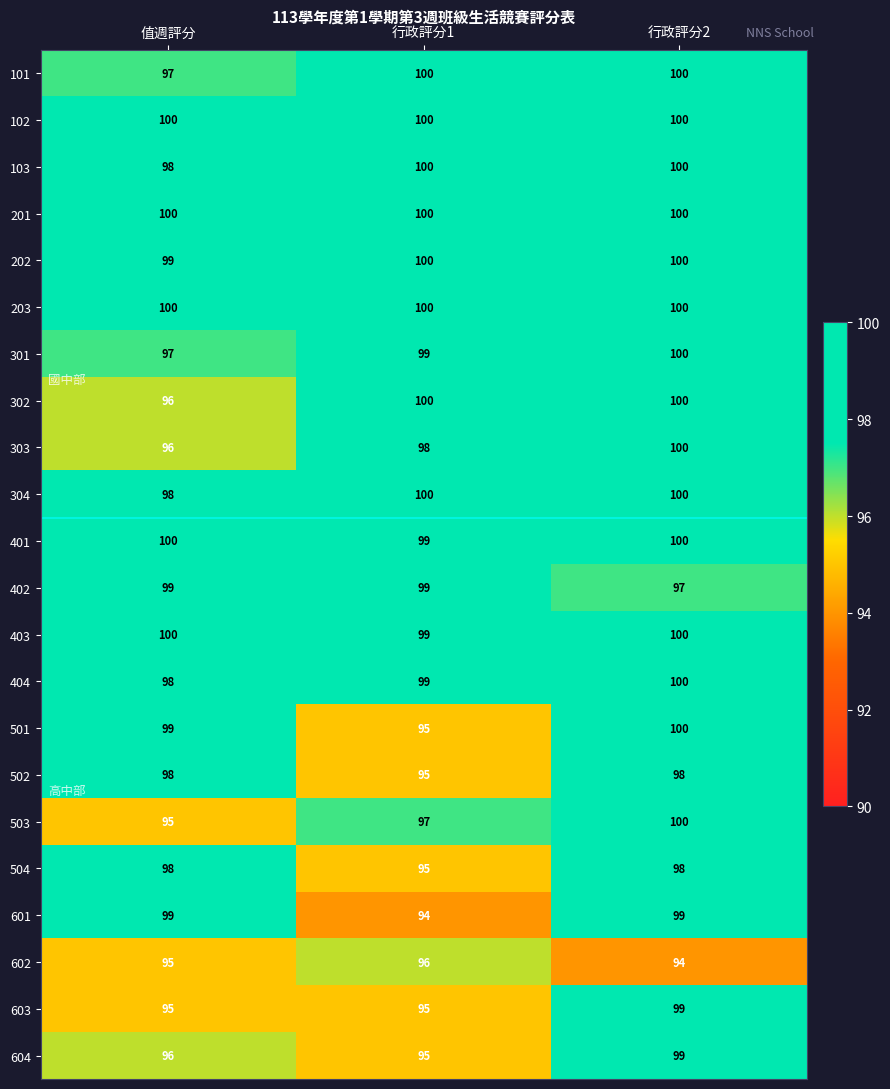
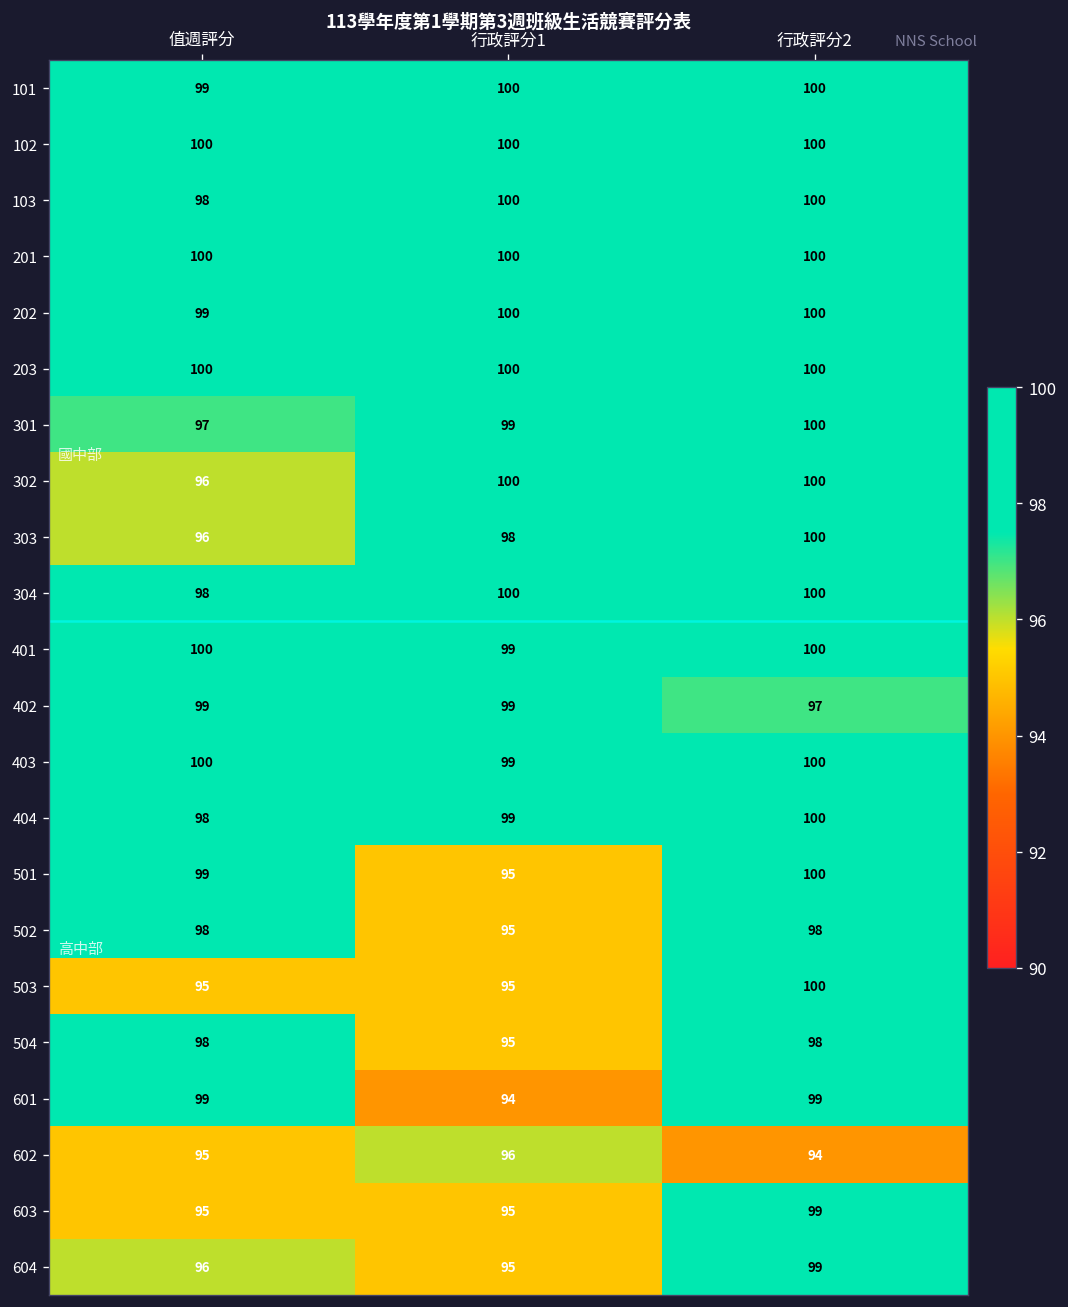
  {
    "101": {
-     "值週評分": 97,
+     "值週評分": 99,
      "行政評分1": 100,
      "行政評分2": 100
    },
    "102": {
      "值週評分": 100,
      "行政評分1": 100,
      "行政評分2": 100
    },
    "103": {
      "值週評分": 98,
      "行政評分1": 100,
      "行政評分2": 100
    },
    "201": {
      "值週評分": 100,
      "行政評分1": 100,
      "行政評分2": 100
    },
    "202": {
      "值週評分": 99,
      "行政評分1": 100,
      "行政評分2": 100
    },
    "203": {
      "值週評分": 100,
      "行政評分1": 100,
      "行政評分2": 100
    },
    "301": {
      "值週評分": 97,
      "行政評分1": 99,
      "行政評分2": 100
    },
    "302": {
      "行政評分1": 100,
      "行政評分2": 100
    },
    "303": {
      "值週評分": 96,
      "行政評分1": 98,
      "行政評分2": 100
    },
    "304": {
      "值週評分": 98,
      "行政評分1": 100,
      "行政評分2": 100
    },
    "401": {
      "值週評分": 100,
      "行政評分1": 99,
      "行政評分2": 100
    },
    "402": {
      "值週評分": 99,
      "行政評分1": 99,
      "行政評分2": 97
    },
    "403": {
      "值週評分": 100,
      "行政評分1": 99,
      "行政評分2": 100
    },
    "404": {
      "值週評分": 98,
      "行政評分1": 99,
      "行政評分2": 100
    },
    "501": {
      "值週評分": 99,
      "行政評分1": 95,
      "行政評分2": 100
    },
    "502": {
      "行政評分1": 95,
      "行政評分2": 98
    },
    "503": {
      "值週評分": 95,
-     "行政評分1": 97,
+     "行政評分1": 95,
      "行政評分2": 100
    },
    "504": {
      "值週評分": 98,
      "行政評分1": 95,
      "行政評分2": 98
    },
    "601": {
      "值週評分": 99,
      "行政評分1": 94,
      "行政評分2": 99
    },
    "602": {
      "值週評分": 95,
      "行政評分1": 96,
      "行政評分2": 94
    },
    "603": {
      "值週評分": 95,
      "行政評分1": 95,
      "行政評分2": 99
    },
    "604": {
      "值週評分": 96,
      "行政評分1": 95,
      "行政評分2": 99
    }
  }
